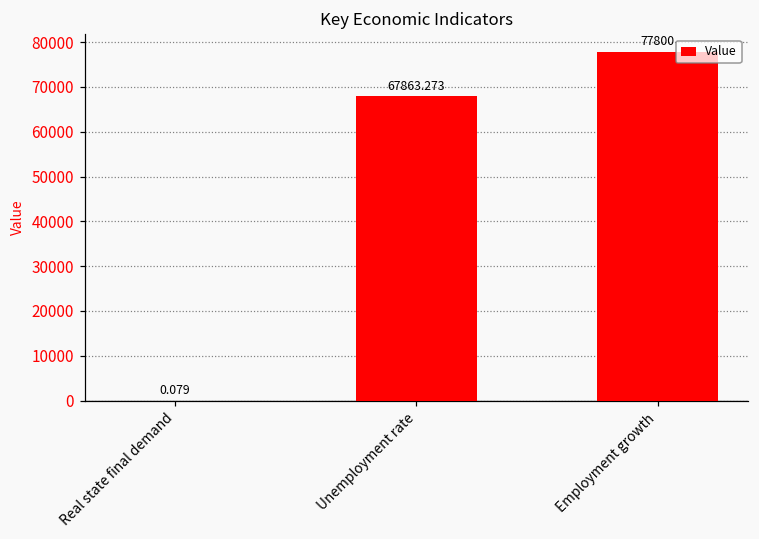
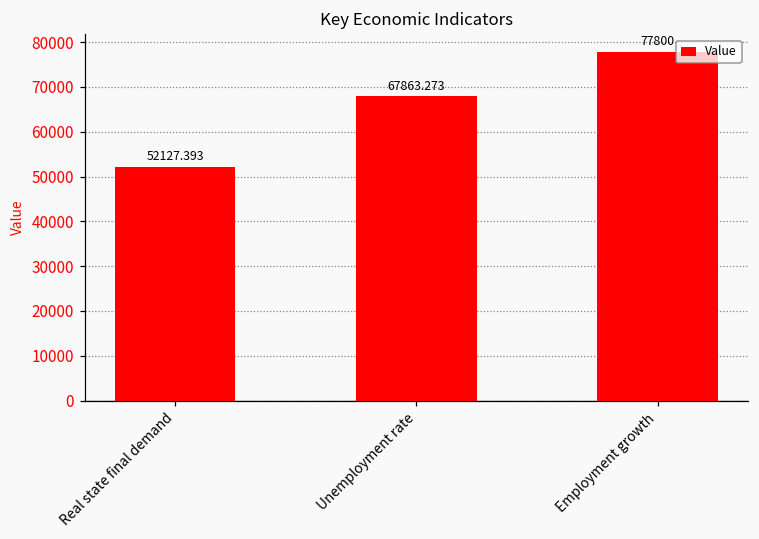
  {
-   "Real state final demand": 0.079,
+   "Real state final demand": 52127.393,
    "Unemployment rate": 67863.273,
    "Employment growth": 77800
  }
